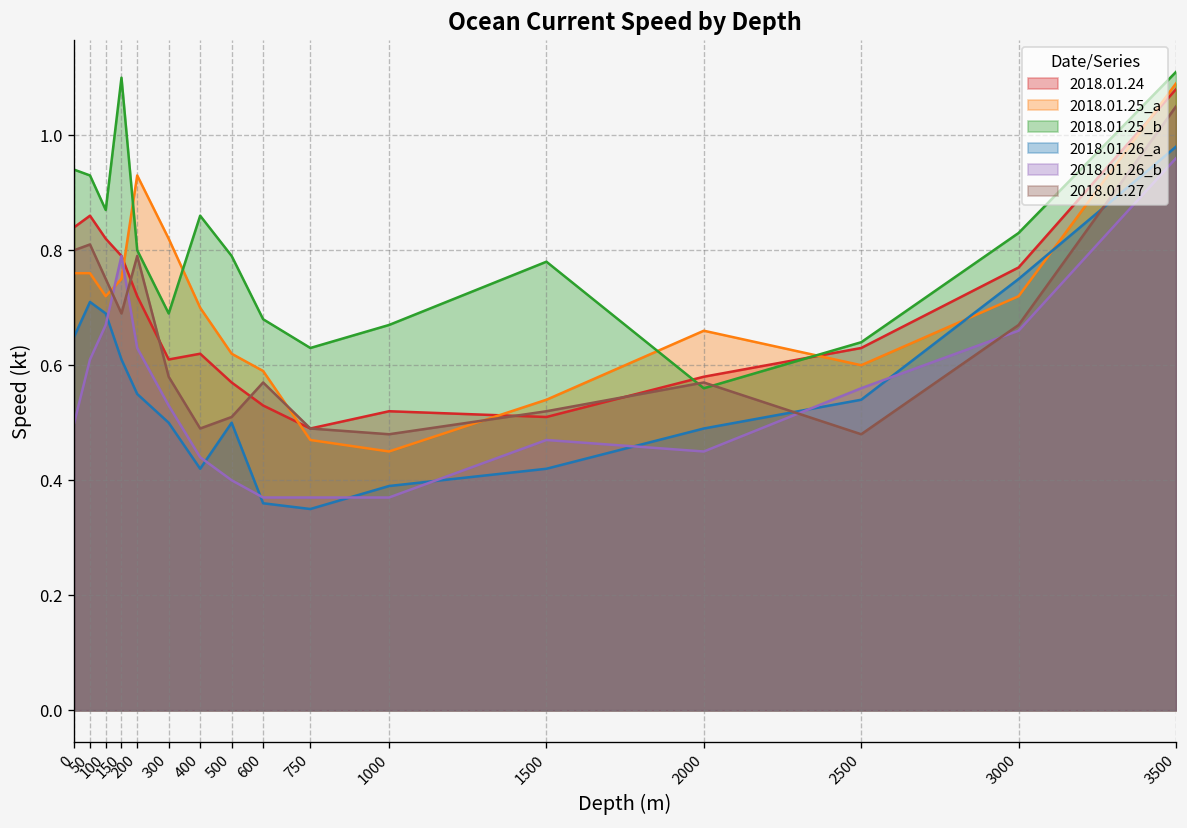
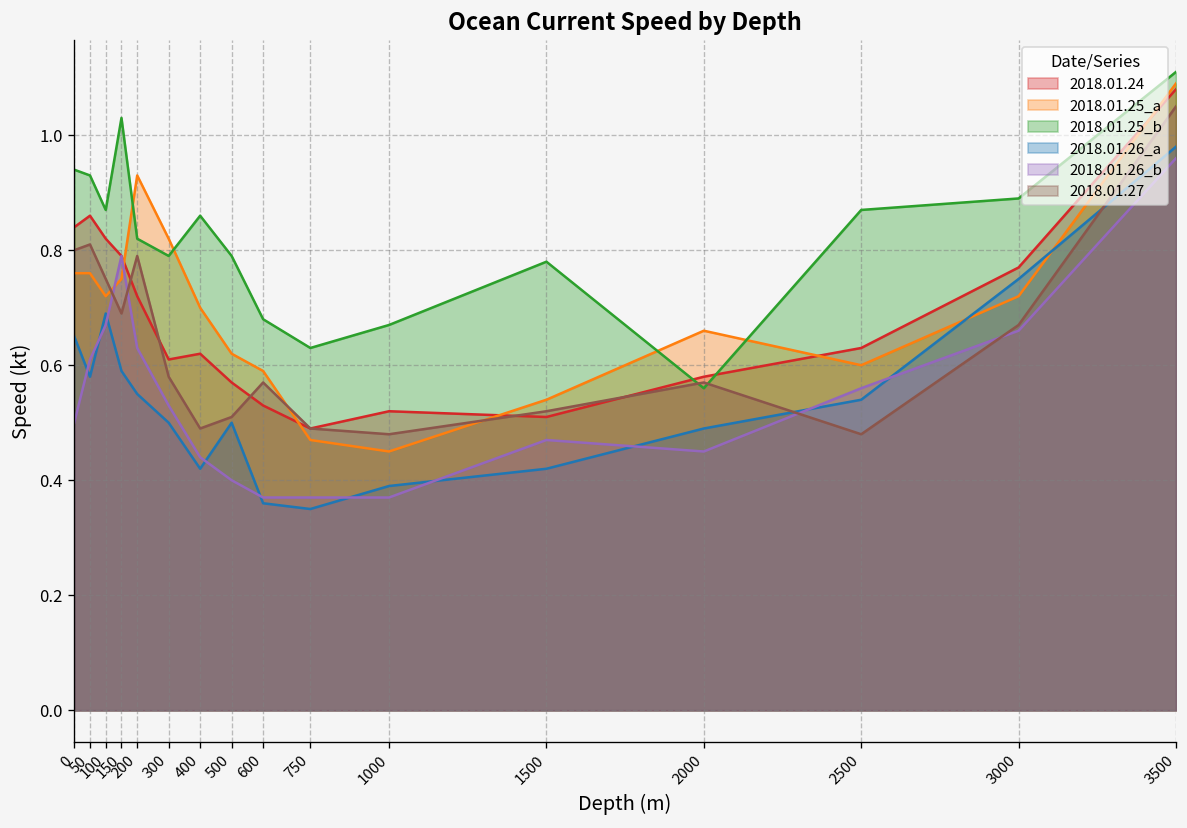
  {
    "2018.01.25_b": {
      "0": 0.94,
      "50": 0.93,
      "100": 0.87,
-     "150": 1.10,
-     "200": 0.80,
-     "300": 0.69,
+     "150": 1.03,
+     "200": 0.82,
+     "300": 0.79,
      "400": 0.86,
      "500": 0.79,
      "600": 0.68,
      "750": 0.63,
      "1000": 0.67,
      "1500": 0.78,
      "2000": 0.56,
-     "2500": 0.64,
-     "3000": 0.83,
+     "2500": 0.87,
+     "3000": 0.89,
      "3500": 1.11
    },
    "2018.01.26_a": {
      "0": 0.65,
-     "50": 0.71,
+     "50": 0.58,
      "100": 0.69,
-     "150": 0.61,
+     "150": 0.59,
      "200": 0.55,
      "300": 0.50,
      "400": 0.42,
      "500": 0.50,
      "600": 0.36,
      "750": 0.35,
      "1000": 0.39,
      "1500": 0.42,
      "2000": 0.49,
      "2500": 0.54,
      "3000": 0.75,
      "3500": 0.98
    }
  }
